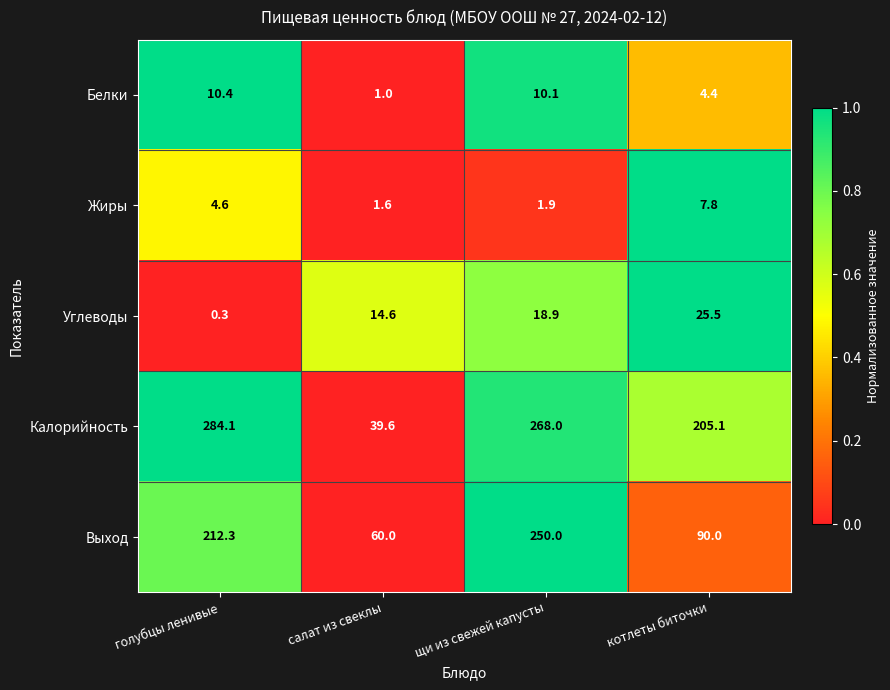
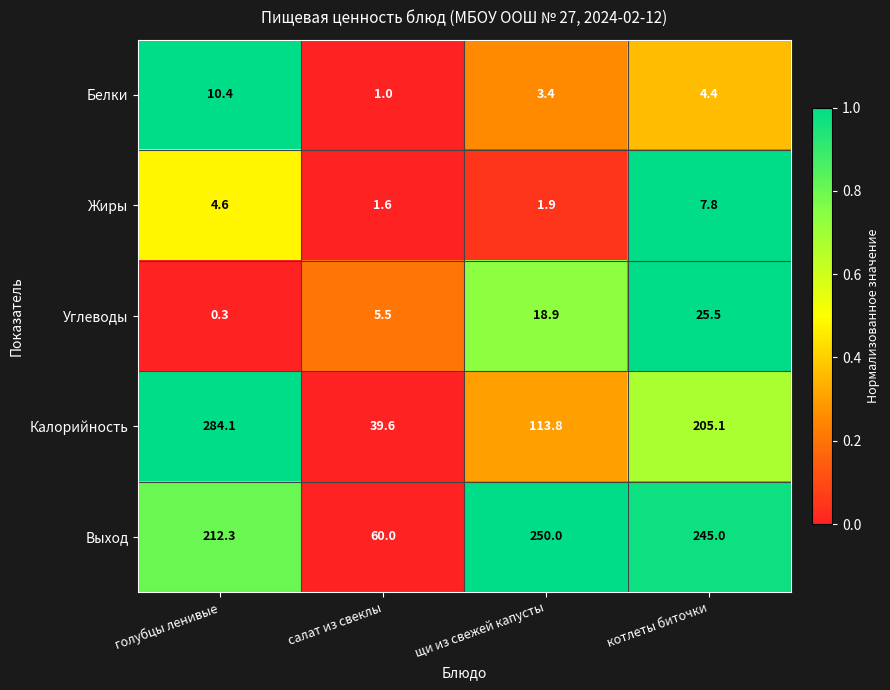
  {
    "Белки": {
      "голубцы ленивые": 10.4,
      "салат из свеклы": 1.0,
-     "щи из свежей капусты": 10.1,
+     "щи из свежей капусты": 3.4,
      "котлеты биточки": 4.4
    },
    "Жиры": {
      "голубцы ленивые": 4.6,
      "салат из свеклы": 1.6,
      "щи из свежей капусты": 1.9,
      "котлеты биточки": 7.8
    },
    "Углеводы": {
      "голубцы ленивые": 0.3,
-     "салат из свеклы": 14.6,
+     "салат из свеклы": 5.5,
      "щи из свежей капусты": 18.9,
      "котлеты биточки": 25.5
    },
    "Калорийность": {
      "голубцы ленивые": 284.1,
      "салат из свеклы": 39.6,
-     "щи из свежей капусты": 268.0,
+     "щи из свежей капусты": 113.8,
      "котлеты биточки": 205.1
    },
    "Выход": {
      "голубцы ленивые": 212.3,
      "салат из свеклы": 60.0,
      "щи из свежей капусты": 250.0,
-     "котлеты биточки": 90.0
+     "котлеты биточки": 245.0
    }
  }
